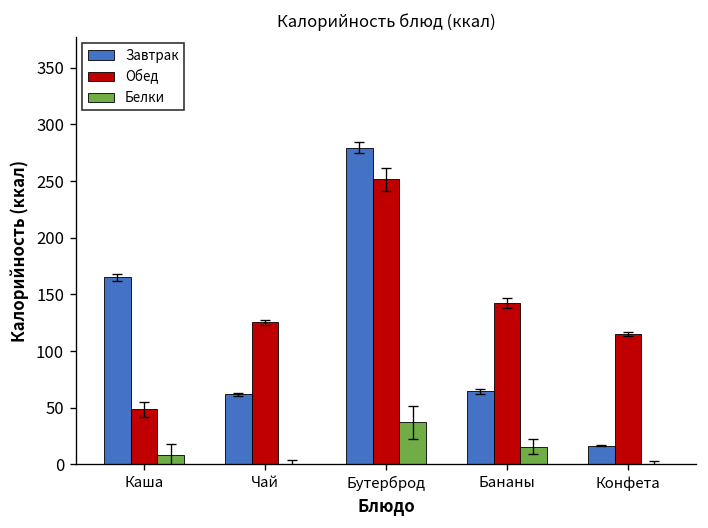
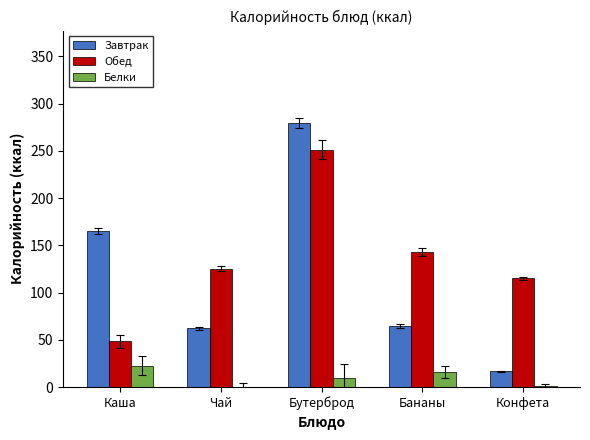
  {
    "Обед": {
      "Каша": 50,
      "Чай": 130,
      "Бутерброд": 250,
      "Бананы": 140,
      "Конфета": 120
    },
    "Белки": {
-     "Каша": 10,
-     "Бутерброд": 40,
+     "Каша": 20,
+     "Бутерброд": 10,
      "Бананы": 20
    }
  }
